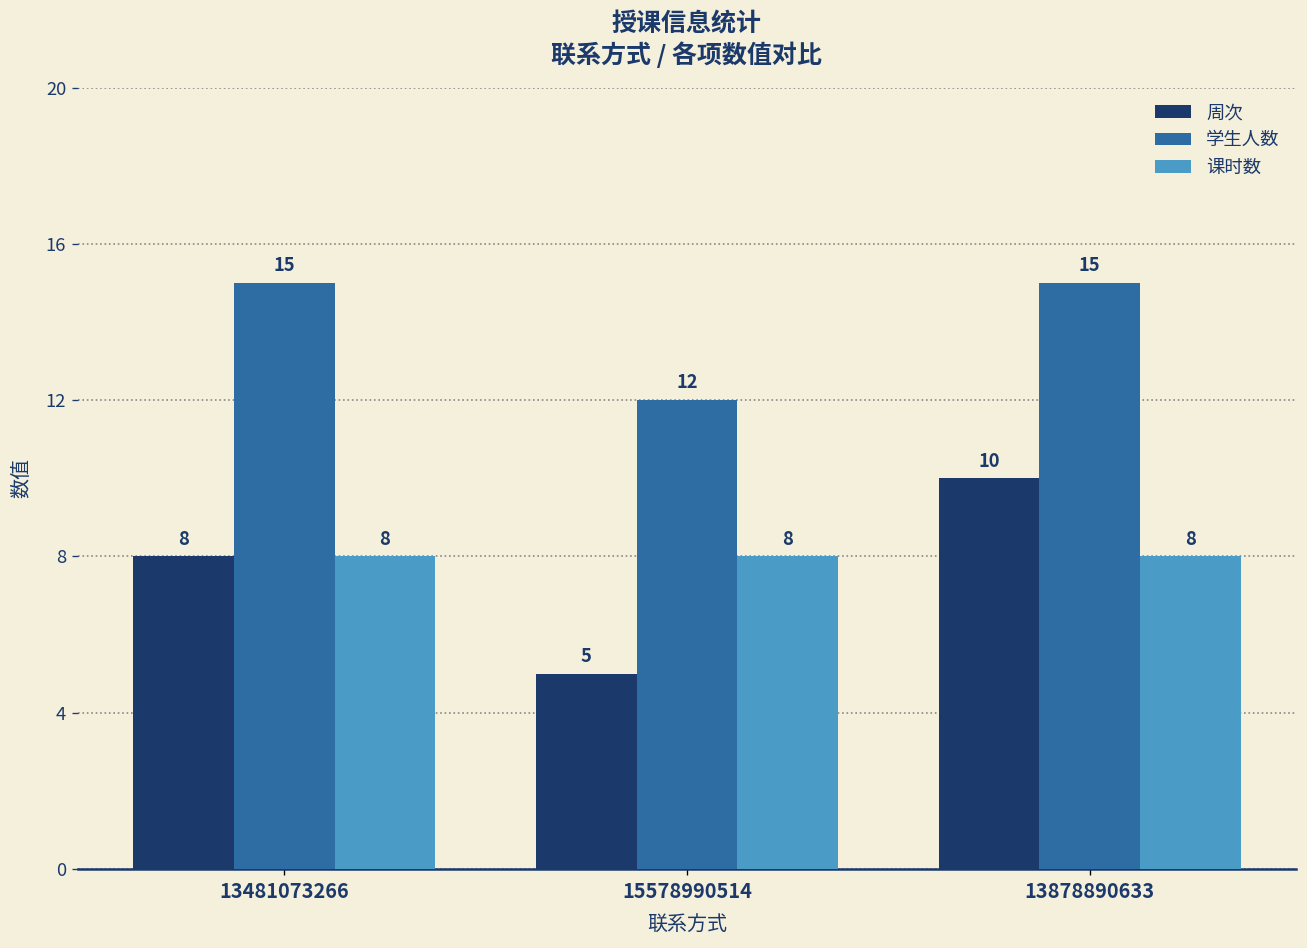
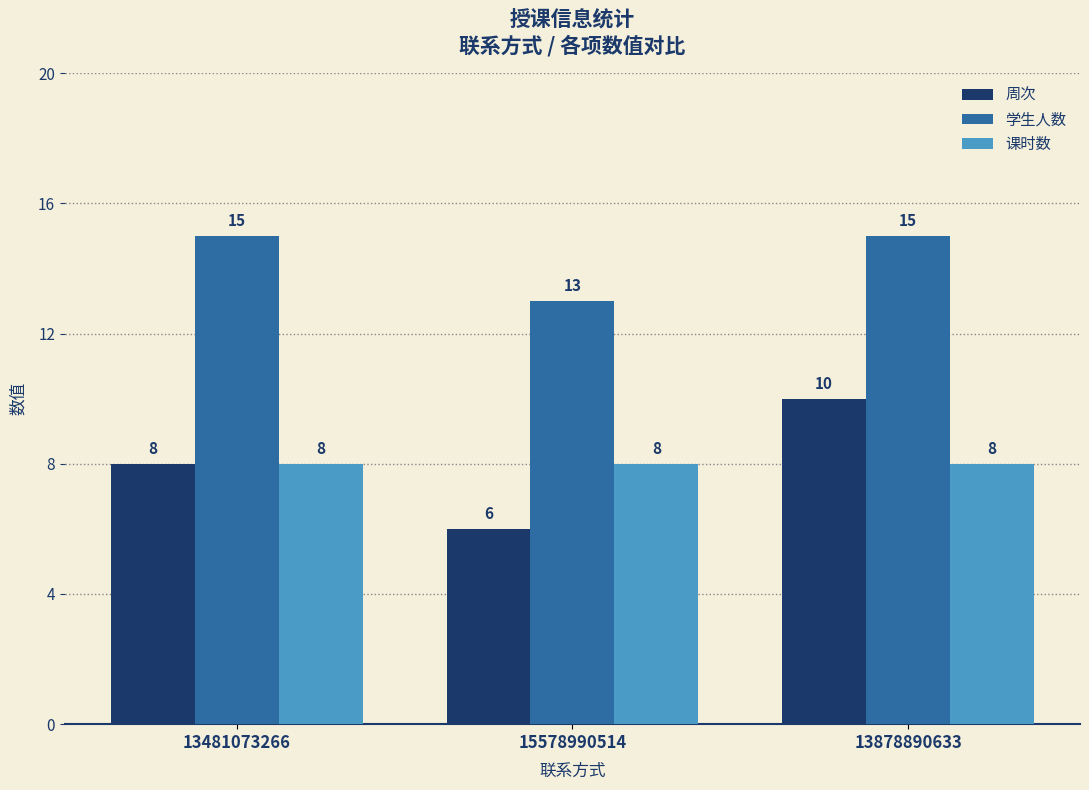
  {
    "周次": {
      "13481073266": 8,
-     "15578990514": 5,
+     "15578990514": 6,
      "13878890633": 10
    },
    "学生人数": {
      "13481073266": 15,
-     "15578990514": 12,
+     "15578990514": 13,
      "13878890633": 15
    },
    "课时数": {
      "13481073266": 8,
      "15578990514": 8,
      "13878890633": 8
    }
  }
